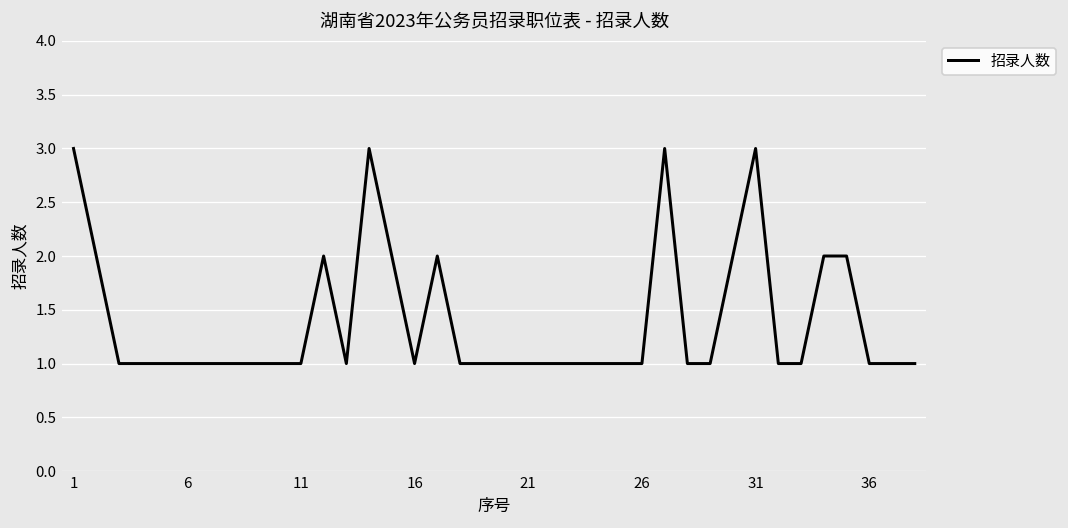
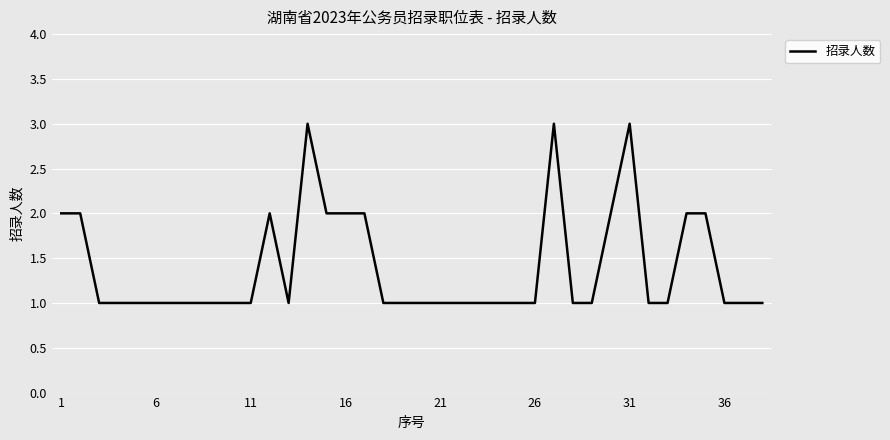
  {
-   "1": 3,
+   "1": 2,
    "6": 1,
    "11": 1,
-   "16": 1,
+   "16": 2,
    "21": 1,
    "26": 1,
    "31": 3,
    "36": 1
  }
